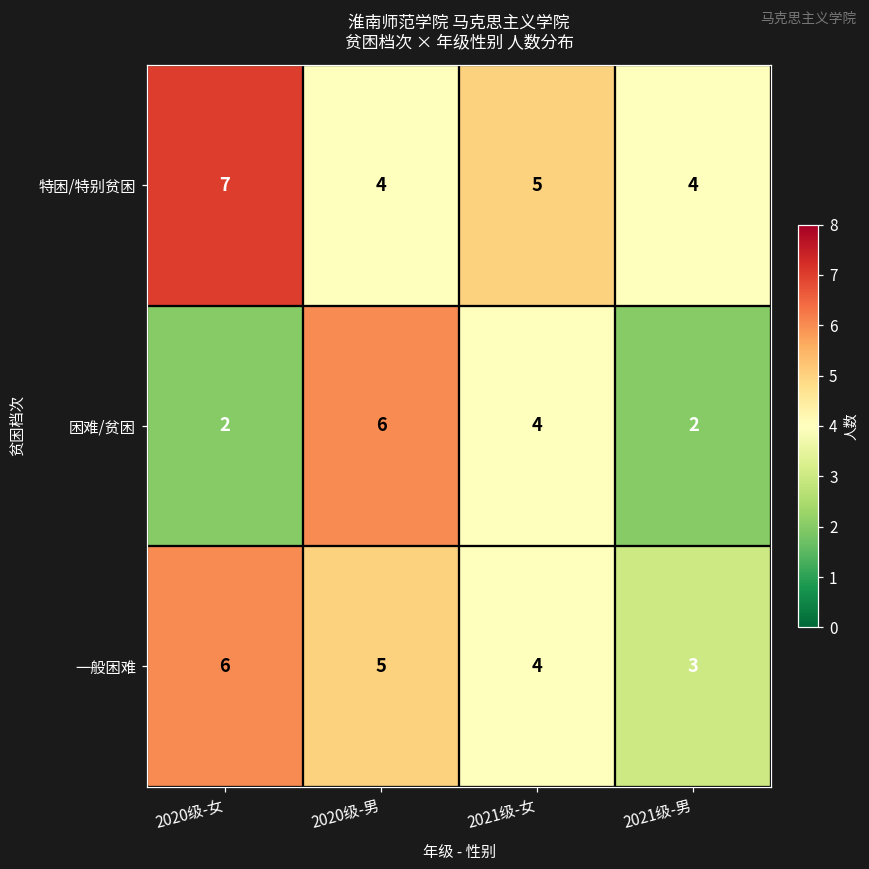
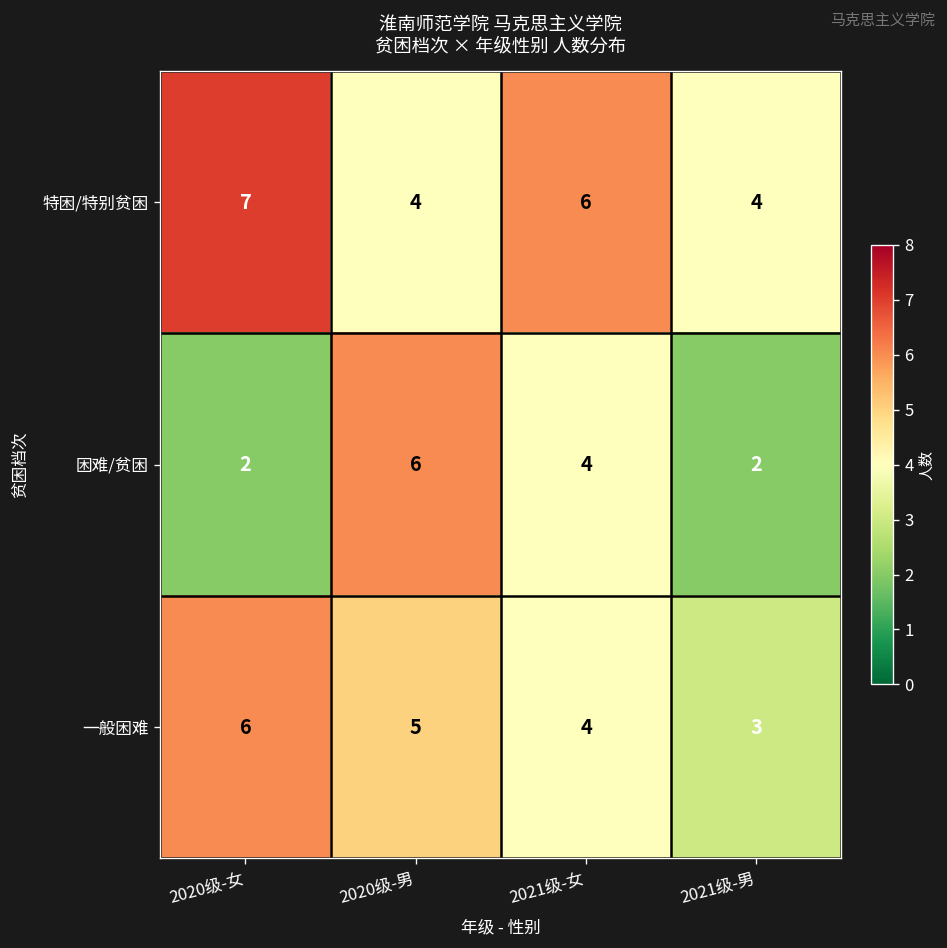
  {
    "特困/特别贫困": {
      "2020级-女": 7,
      "2020级-男": 4,
-     "2021级-女": 5,
+     "2021级-女": 6,
      "2021级-男": 4
    },
    "困难/贫困": {
      "2020级-女": 2,
      "2020级-男": 6,
      "2021级-女": 4,
      "2021级-男": 2
    },
    "一般困难": {
      "2020级-女": 6,
      "2020级-男": 5,
      "2021级-女": 4,
      "2021级-男": 3
    }
  }
